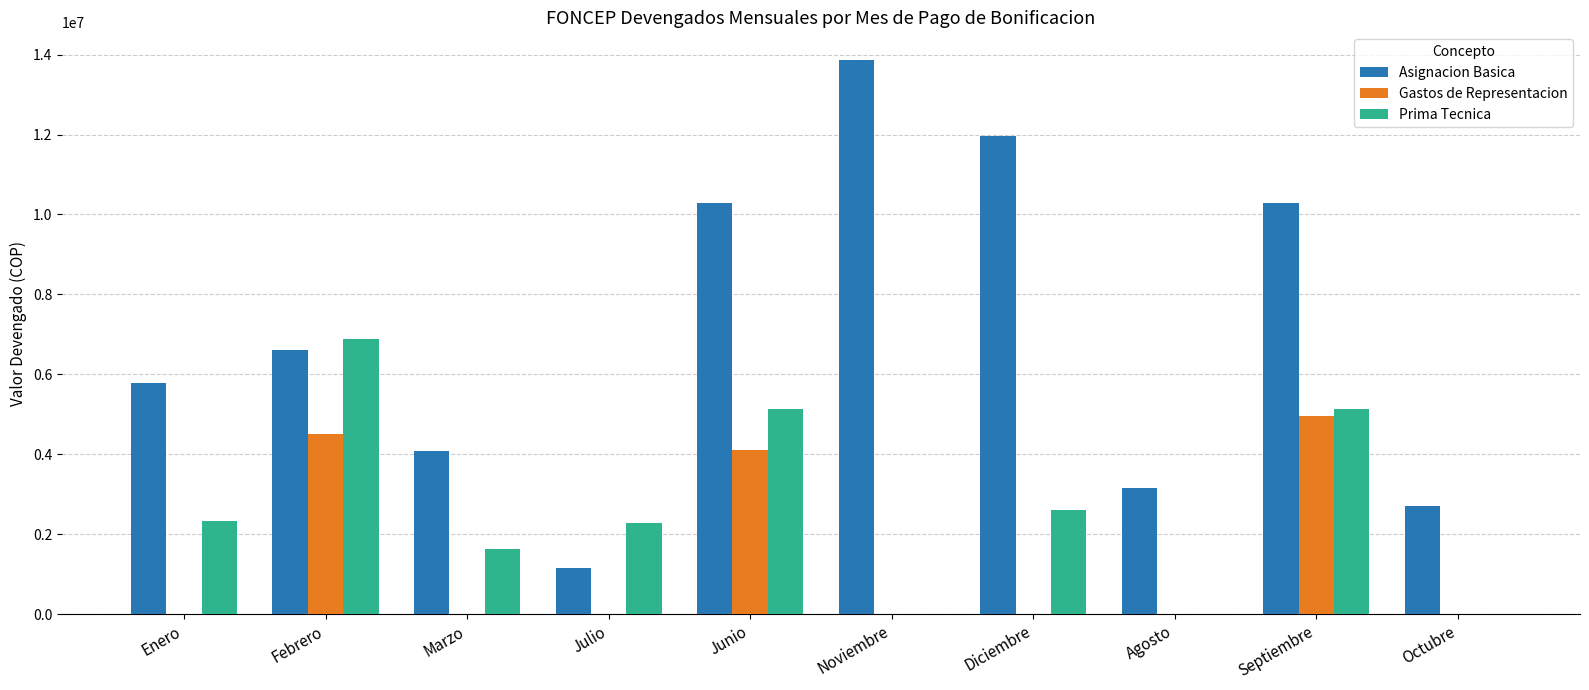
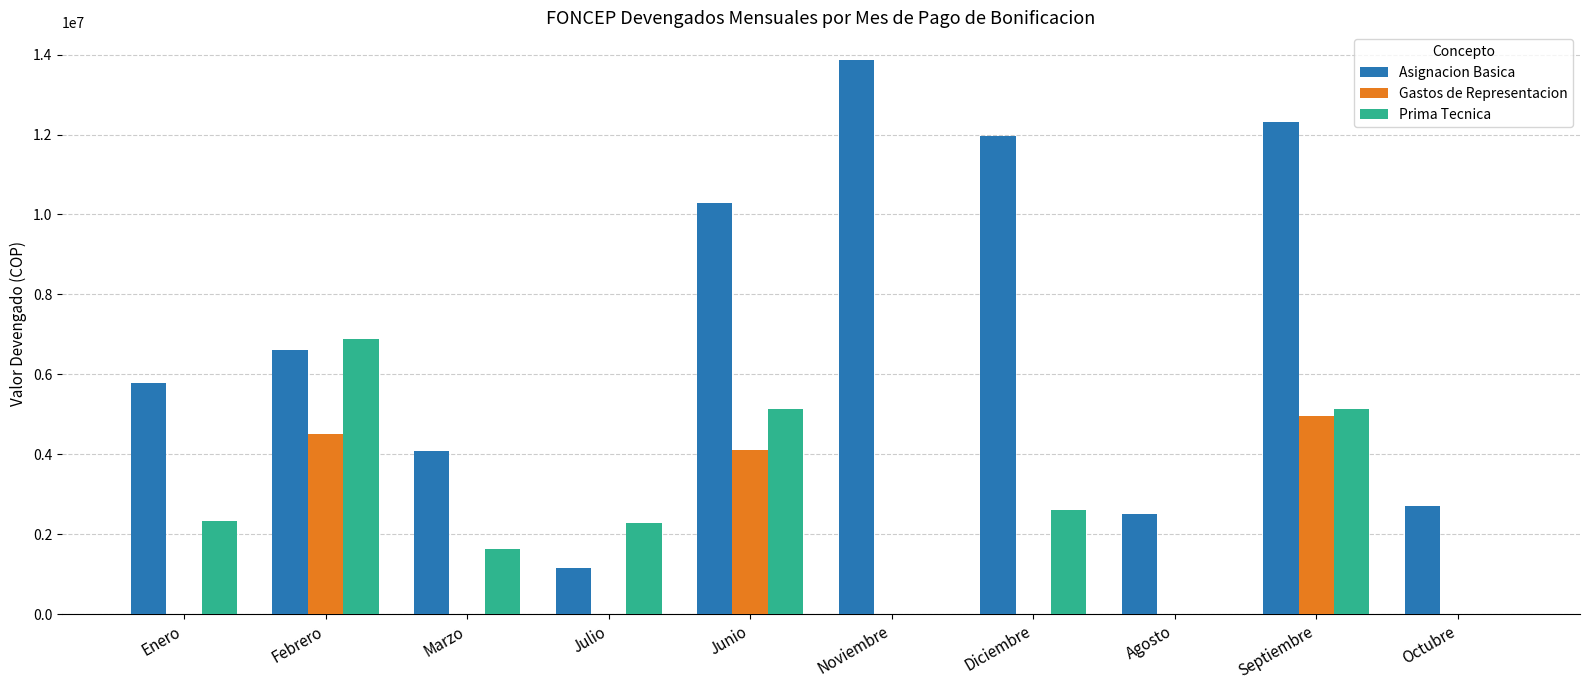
  {
    "Asignacion Basica": {
      "Enero": 5800000,
      "Febrero": 6600000,
      "Marzo": 4100000,
      "Julio": 1200000,
      "Junio": 10300000,
      "Noviembre": 13900000,
      "Diciembre": 12000000,
-     "Agosto": 3200000,
-     "Septiembre": 10300000,
+     "Agosto": 2500000,
+     "Septiembre": 12300000,
      "Octubre": 2700000
    },
    "Gastos de Representacion": {
      "Enero": 0,
      "Febrero": 4500000,
      "Marzo": 0,
      "Julio": 0,
      "Junio": 4100000,
      "Noviembre": 0,
      "Diciembre": 0,
      "Agosto": 0,
      "Septiembre": 4900000,
      "Octubre": 0
    },
    "Prima Tecnica": {
      "Enero": 2300000,
      "Febrero": 6900000,
      "Marzo": 1600000,
      "Julio": 2300000,
      "Junio": 5100000,
      "Noviembre": 0,
      "Diciembre": 2600000,
      "Agosto": 0,
      "Septiembre": 5100000,
      "Octubre": 0
    }
  }
